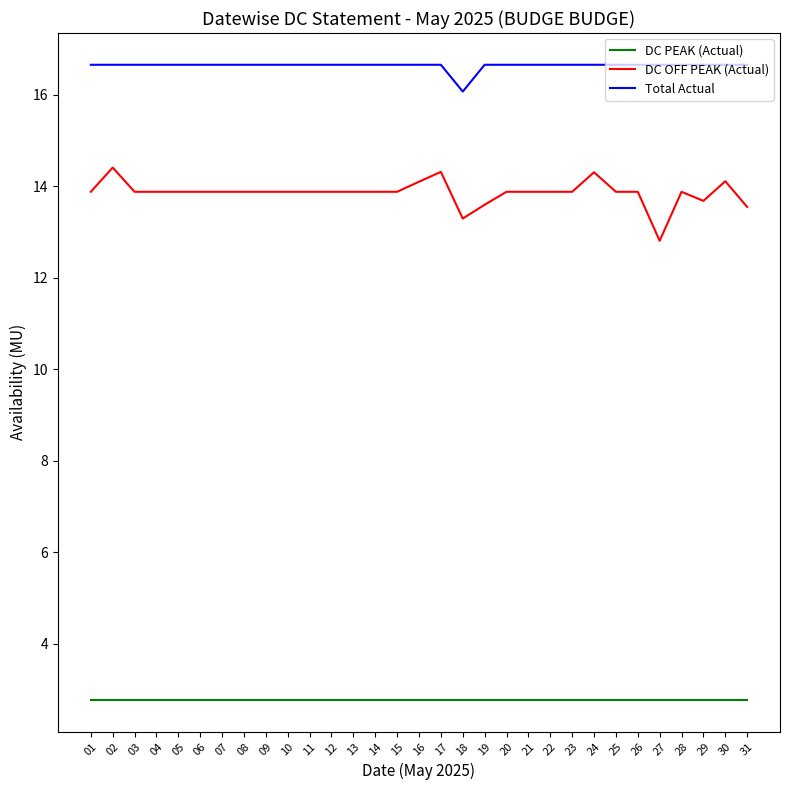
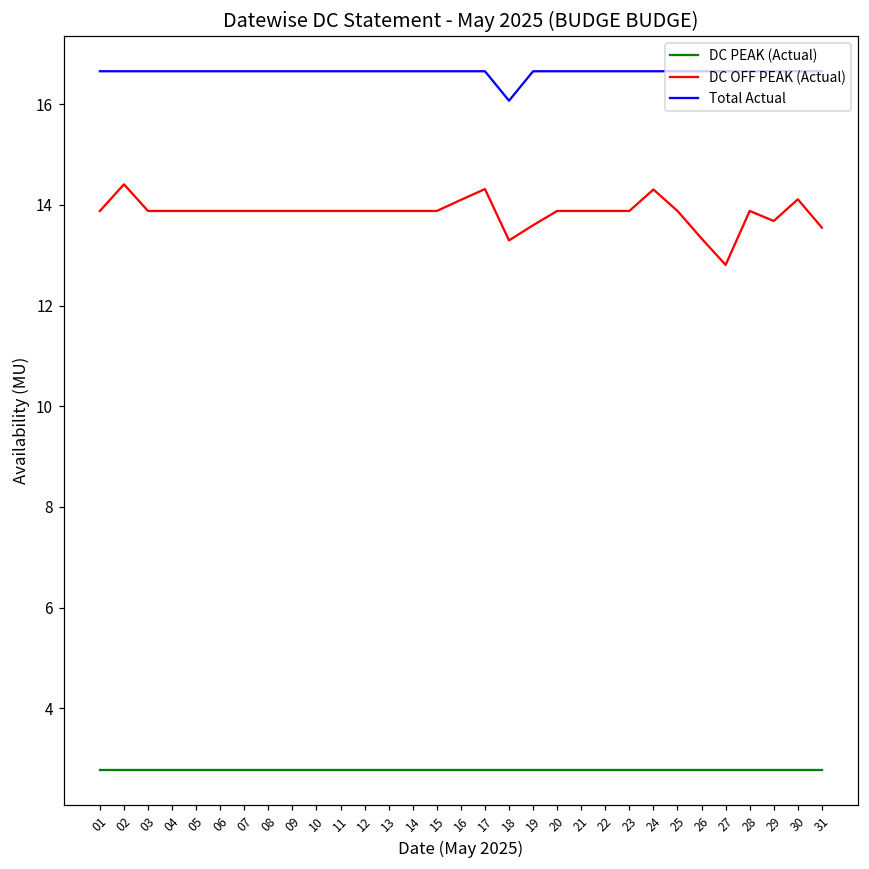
  {
    "DC PEAK (Actual)": {
      "01": 2.8,
      "02": 2.8,
      "03": 2.8,
      "04": 2.8,
      "05": 2.8,
      "06": 2.8,
      "07": 2.8,
      "08": 2.8,
      "09": 2.8,
      "10": 2.8,
      "11": 2.8,
      "12": 2.8,
      "13": 2.8,
      "14": 2.8,
      "15": 2.8,
      "16": 2.8,
      "17": 2.8,
      "18": 2.8,
      "19": 2.8,
      "20": 2.8,
      "21": 2.8,
      "22": 2.8,
      "23": 2.8,
      "24": 2.8,
      "25": 2.8,
      "26": 2.8,
      "27": 2.8,
      "28": 2.8,
      "29": 2.8,
      "30": 2.8,
      "31": 2.8
    },
    "DC OFF PEAK (Actual)": {
      "01": 13.9,
      "02": 14.4,
      "03": 13.9,
      "04": 13.9,
      "05": 13.9,
      "06": 13.9,
      "07": 13.9,
      "08": 13.9,
      "09": 13.9,
      "10": 13.9,
      "11": 13.9,
      "12": 13.9,
      "13": 13.9,
      "14": 13.9,
      "15": 13.9,
      "16": 14.1,
      "17": 14.3,
      "18": 13.3,
      "19": 13.6,
      "20": 13.9,
      "21": 13.9,
      "22": 13.9,
      "23": 13.9,
      "24": 14.3,
      "25": 13.9,
-     "26": 13.9,
+     "26": 13.3,
      "27": 12.8,
      "28": 13.9,
      "29": 13.7,
      "30": 14.1,
      "31": 13.5
    },
    "Total Actual": {
      "01": 16.7,
      "02": 16.7,
      "03": 16.7,
      "04": 16.7,
      "05": 16.7,
      "06": 16.7,
      "07": 16.7,
      "08": 16.7,
      "09": 16.7,
      "10": 16.7,
      "11": 16.7,
      "12": 16.7,
      "13": 16.7,
      "14": 16.7,
      "15": 16.7,
      "16": 16.7,
      "17": 16.7,
      "18": 16.1,
      "19": 16.7,
      "20": 16.7,
      "21": 16.7,
      "22": 16.7,
      "23": 16.7,
      "24": 16.7
    }
  }
